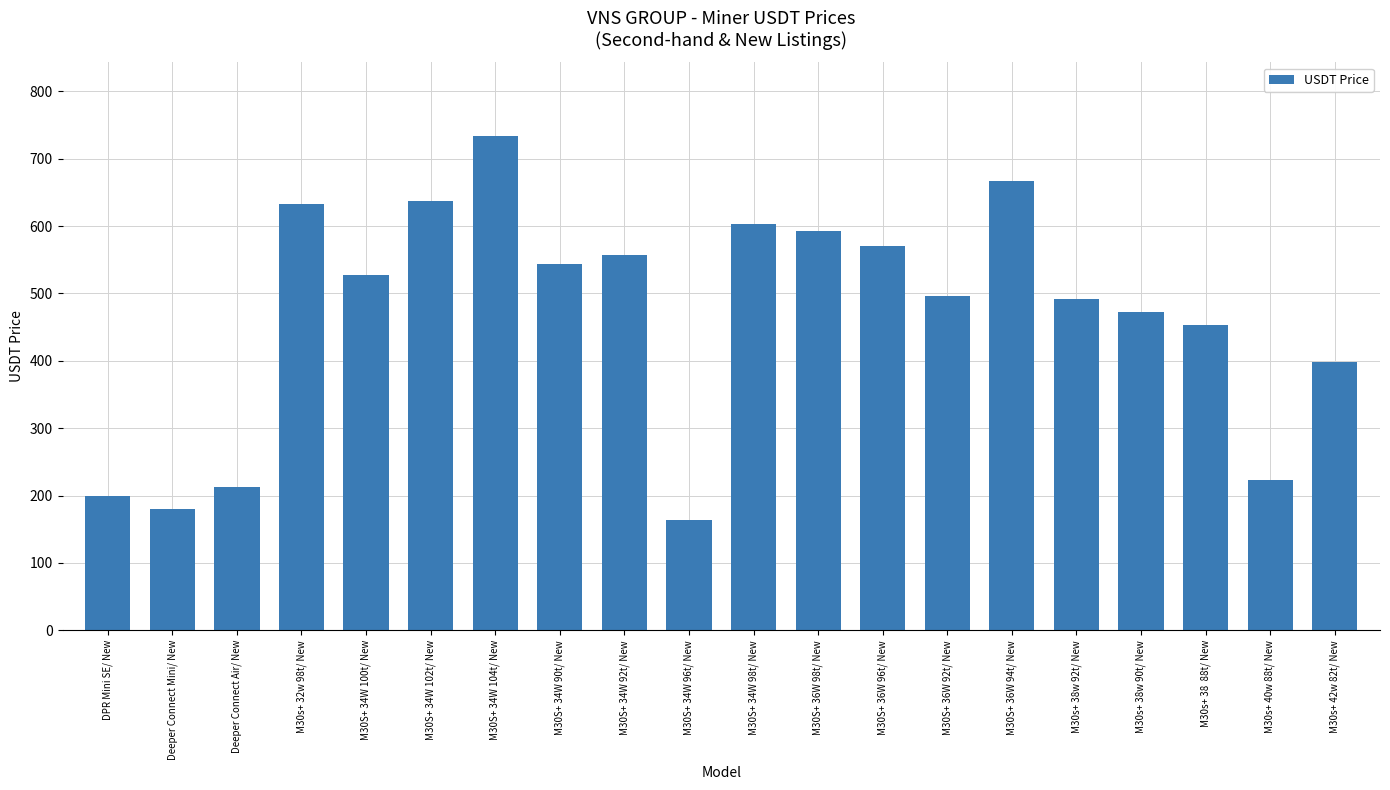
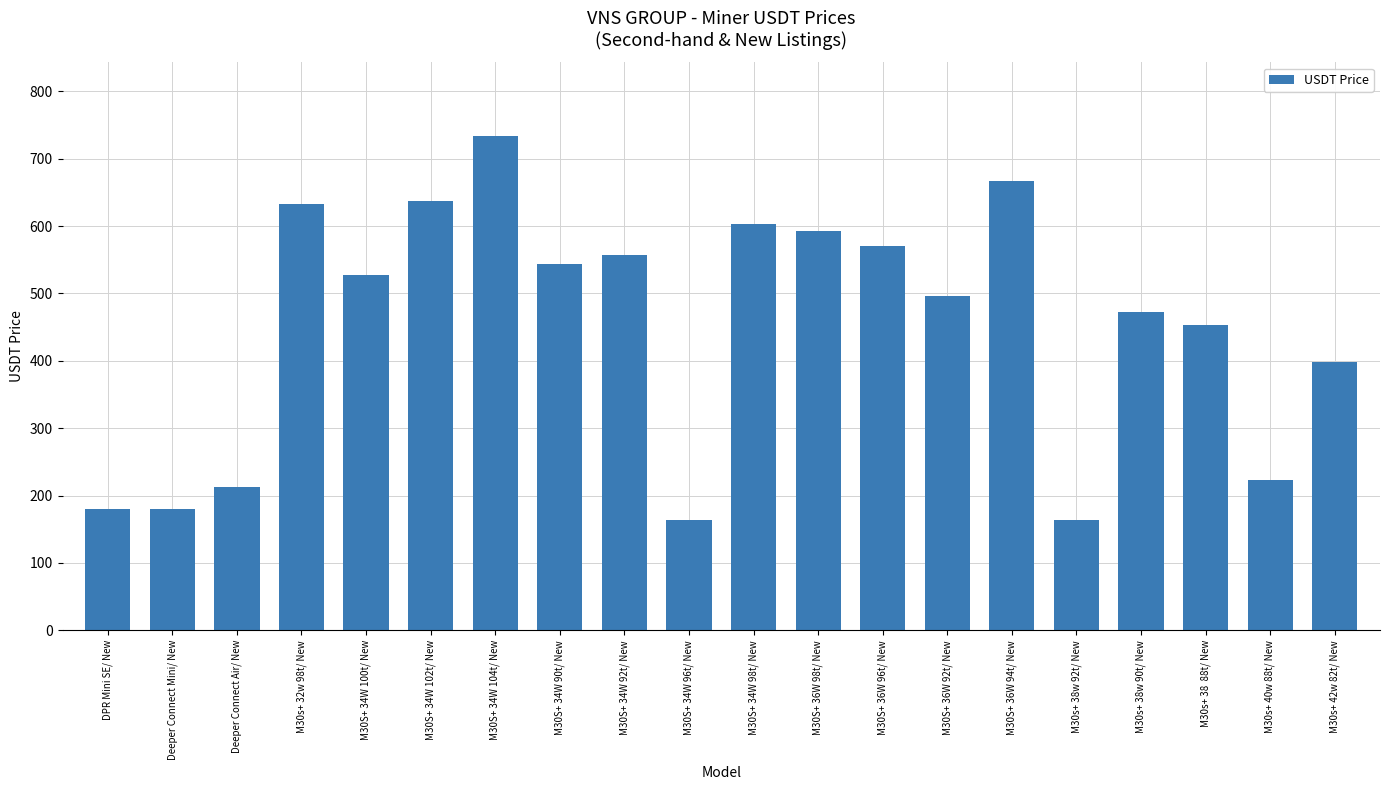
  {
-   "DPR Mini SE/ New": 200,
+   "DPR Mini SE/ New": 180,
    "Deeper Connect Mini/ New": 180,
    "Deeper Connect Air/ New": 210,
    "M30s+ 32w 98t/ New": 630,
    "M30S+ 34W 100t/ New": 530,
    "M30S+ 34W 102t/ New": 640,
    "M30S+ 34W 104t/ New": 730,
    "M30S+ 34W 90t/ New": 540,
    "M30S+ 34W 92t/ New": 560,
    "M30S+ 34W 96t/ New": 160,
    "M30S+ 34W 98t/ New": 600,
    "M30S+ 36W 98t/ New": 590,
    "M30S+ 36W 96t/ New": 570,
    "M30S+ 36W 92t/ New": 500,
    "M30S+ 36W 94t/ New": 670,
-   "M30s+ 38w 92t/ New": 490,
+   "M30s+ 38w 92t/ New": 160,
    "M30s+ 38w 90t/ New": 470,
    "M30s+ 38 88t/ New": 450,
    "M30s+ 40w 88t/ New": 220,
    "M30s+ 42w 82t/ New": 400
  }
